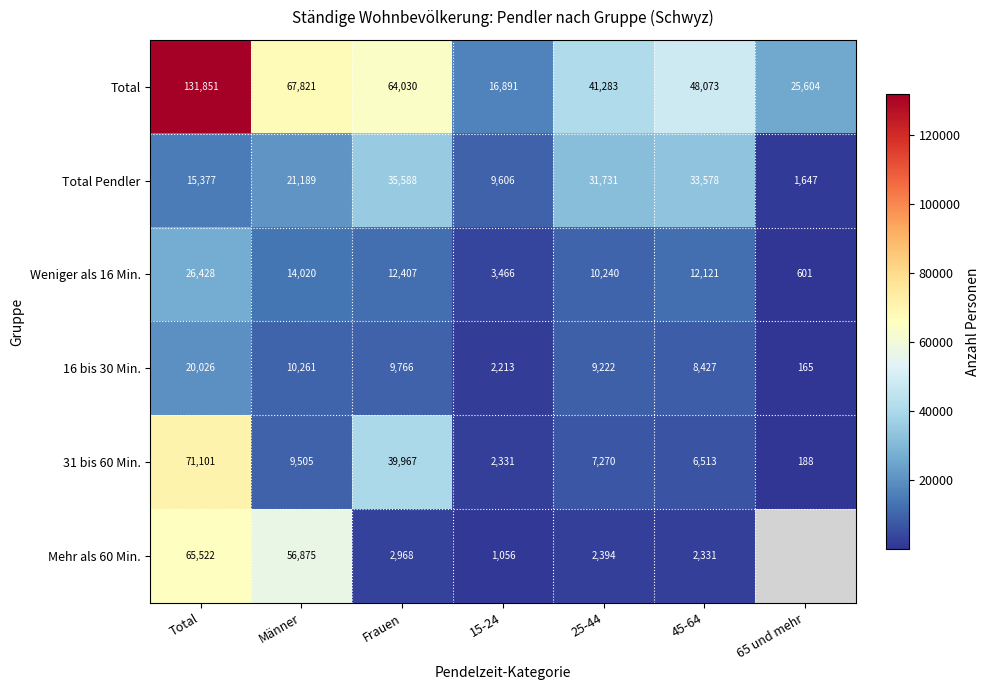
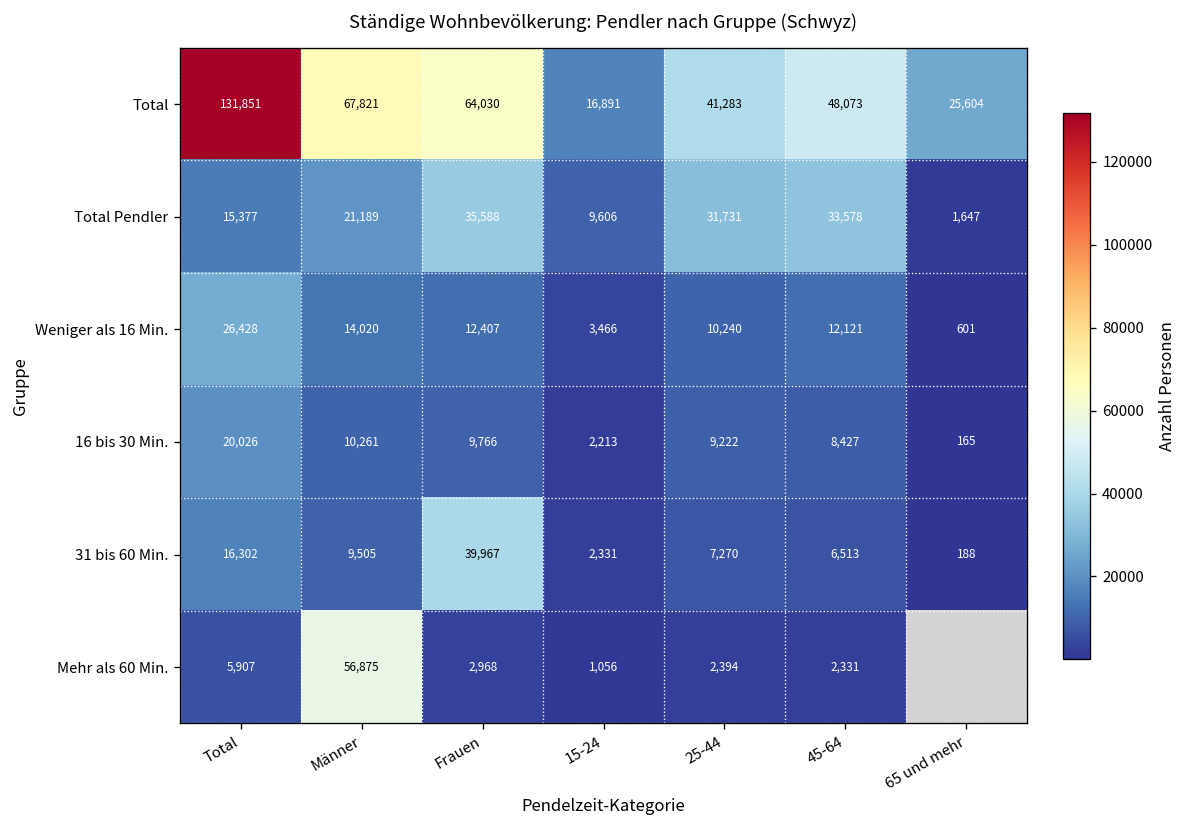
  {
    "Total": {
      "Total": "131,851",
      "Männer": "67,821",
      "Frauen": "64,030",
      "15-24": "16,891",
      "25-44": "41,283",
      "45-64": "48,073",
      "65 und mehr": "25,604"
    },
    "Total Pendler": {
      "Total": "15,377",
      "Männer": "21,189",
      "Frauen": "35,588",
      "15-24": "9,606",
      "25-44": "31,731",
      "45-64": "33,578",
      "65 und mehr": "1,647"
    },
    "Weniger als 16 Min.": {
      "Total": "26,428",
      "Männer": "14,020",
      "Frauen": "12,407",
      "15-24": "3,466",
      "25-44": "10,240",
      "45-64": "12,121",
      "65 und mehr": "601"
    },
    "16 bis 30 Min.": {
      "Total": "20,026",
      "Männer": "10,261",
      "Frauen": "9,766",
      "15-24": "2,213",
      "25-44": "9,222",
      "45-64": "8,427",
      "65 und mehr": "165"
    },
    "31 bis 60 Min.": {
-     "Total": "71,101",
+     "Total": "16,302",
      "Männer": "9,505",
      "Frauen": "39,967",
      "15-24": "2,331",
      "25-44": "7,270",
      "45-64": "6,513",
      "65 und mehr": "188"
    },
    "Mehr als 60 Min.": {
-     "Total": "65,522",
+     "Total": "5,907",
      "Männer": "56,875",
      "Frauen": "2,968",
      "15-24": "1,056",
      "25-44": "2,394",
      "45-64": "2,331"
    }
  }
